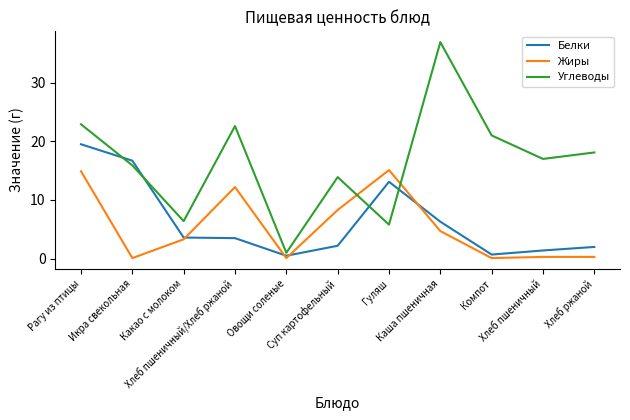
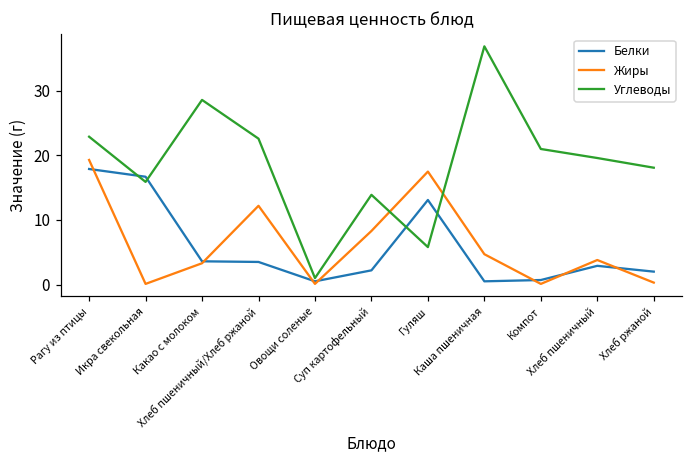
  {
    "Белки": {
-     "Рагу из птицы": 20,
+     "Рагу из птицы": 18,
      "Икра свекольная": 17,
      "Хлеб пшеничный/Хлеб ржаной": 4,
      "Суп картофельный": 2,
      "Гуляш": 13,
-     "Каша пшеничная": 6,
+     "Каша пшеничная": 1,
      "Компот": 1,
-     "Хлеб пшеничный": 1,
+     "Хлеб пшеничный": 3,
      "Хлеб ржаной": 2
    },
    "Жиры": {
-     "Рагу из птицы": 15,
+     "Рагу из птицы": 19,
      "Икра свекольная": 0,
      "Хлеб пшеничный/Хлеб ржаной": 12,
      "Суп картофельный": 8,
-     "Гуляш": 15,
+     "Гуляш": 18,
      "Каша пшеничная": 5,
      "Компот": 0,
-     "Хлеб пшеничный": 0,
+     "Хлеб пшеничный": 4,
      "Хлеб ржаной": 0
    },
    "Углеводы": {
      "Рагу из птицы": 23,
      "Икра свекольная": 16,
-     "Какао с молоком": 6,
+     "Какао с молоком": 29,
      "Хлеб пшеничный/Хлеб ржаной": 23,
      "Овощи соленые": 1,
      "Суп картофельный": 14,
      "Гуляш": 6,
      "Каша пшеничная": 37,
      "Компот": 21,
-     "Хлеб пшеничный": 17,
+     "Хлеб пшеничный": 20,
      "Хлеб ржаной": 18
    }
  }
